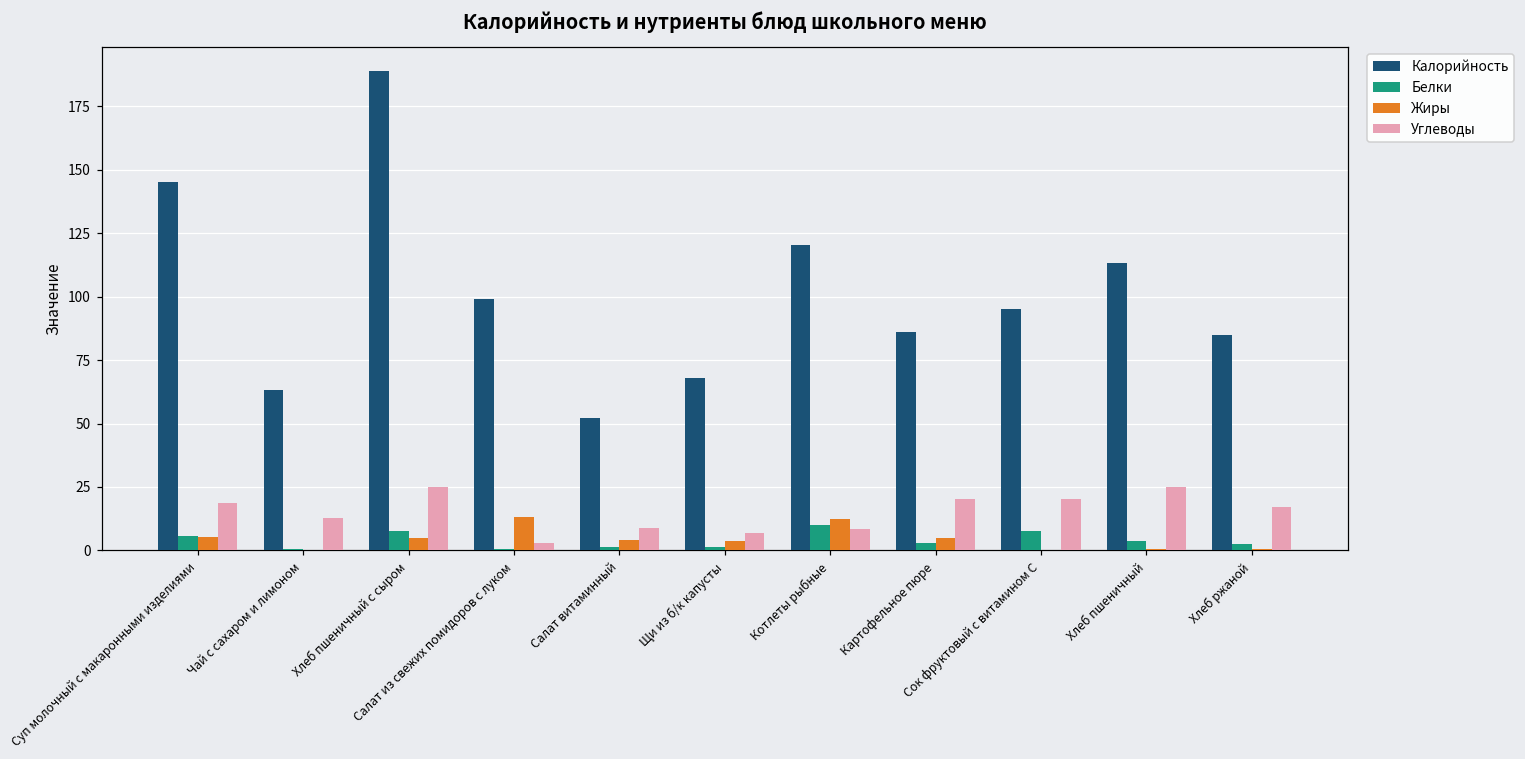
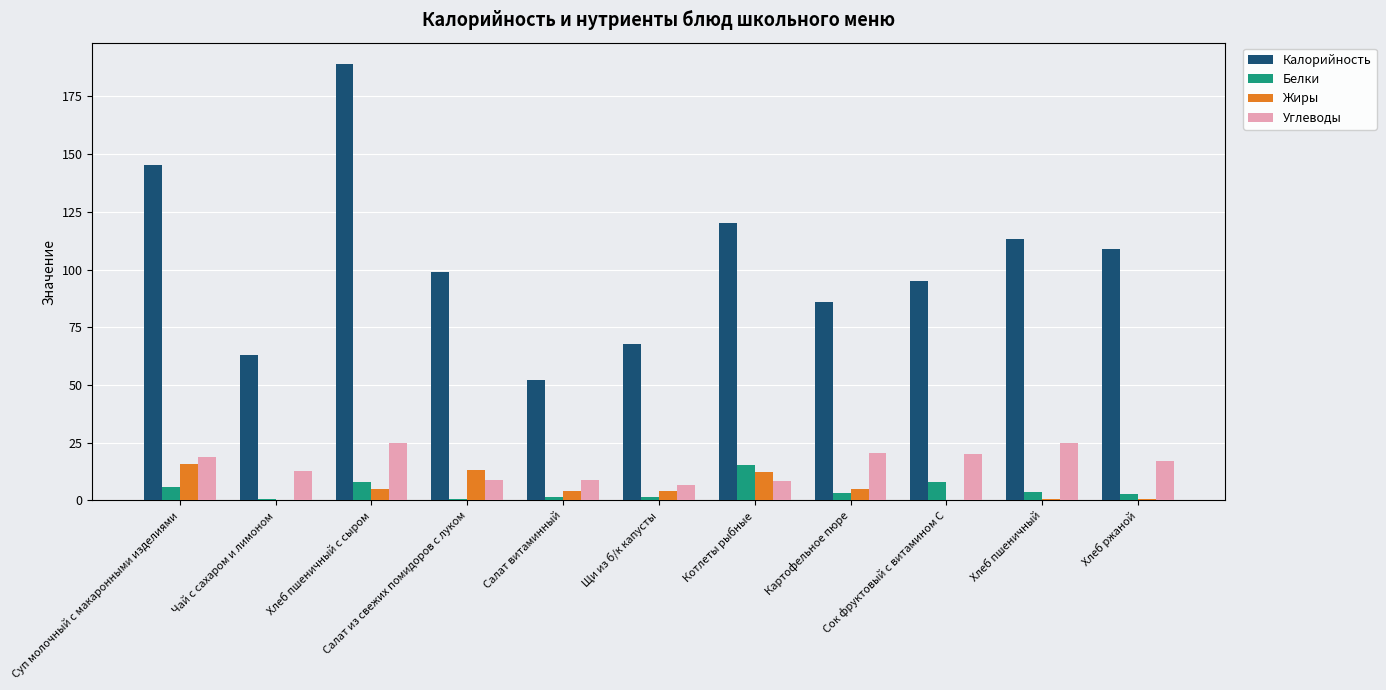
  {
    "Калорийность": {
      "Суп молочный с макаронными изделиями": 145,
      "Чай с сахаром и лимоном": 63,
      "Хлеб пшеничный с сыром": 189,
      "Салат из свежих помидоров с луком": 99,
      "Салат витаминный": 52,
      "Щи из б/к капусты": 68,
      "Котлеты рыбные": 120,
      "Картофельное пюре": 86,
      "Сок фруктовый с витамином С": 95,
      "Хлеб пшеничный": 113,
-     "Хлеб ржаной": 85
+     "Хлеб ржаной": 109
    },
    "Белки": {
      "Суп молочный с макаронными изделиями": 6,
      "Хлеб пшеничный с сыром": 8,
      "Салат витаминный": 1,
      "Щи из б/к капусты": 1,
-     "Котлеты рыбные": 10,
+     "Котлеты рыбные": 15,
      "Картофельное пюре": 3,
      "Сок фруктовый с витамином С": 8,
      "Хлеб пшеничный": 4,
      "Хлеб ржаной": 3
    },
    "Жиры": {
-     "Суп молочный с макаронными изделиями": 5,
+     "Суп молочный с макаронными изделиями": 16,
      "Чай с сахаром и лимоном": 0,
      "Хлеб пшеничный с сыром": 5,
      "Салат из свежих помидоров с луком": 13,
      "Салат витаминный": 4,
      "Щи из б/к капусты": 4,
      "Котлеты рыбные": 12,
      "Картофельное пюре": 5
    },
    "Углеводы": {
      "Суп молочный с макаронными изделиями": 19,
      "Чай с сахаром и лимоном": 13,
      "Хлеб пшеничный с сыром": 25,
-     "Салат из свежих помидоров с луком": 3,
+     "Салат из свежих помидоров с луком": 9,
      "Салат витаминный": 9,
      "Щи из б/к капусты": 7,
      "Котлеты рыбные": 9,
      "Картофельное пюре": 20,
      "Сок фруктовый с витамином С": 20,
      "Хлеб пшеничный": 25,
      "Хлеб ржаной": 17
    }
  }
